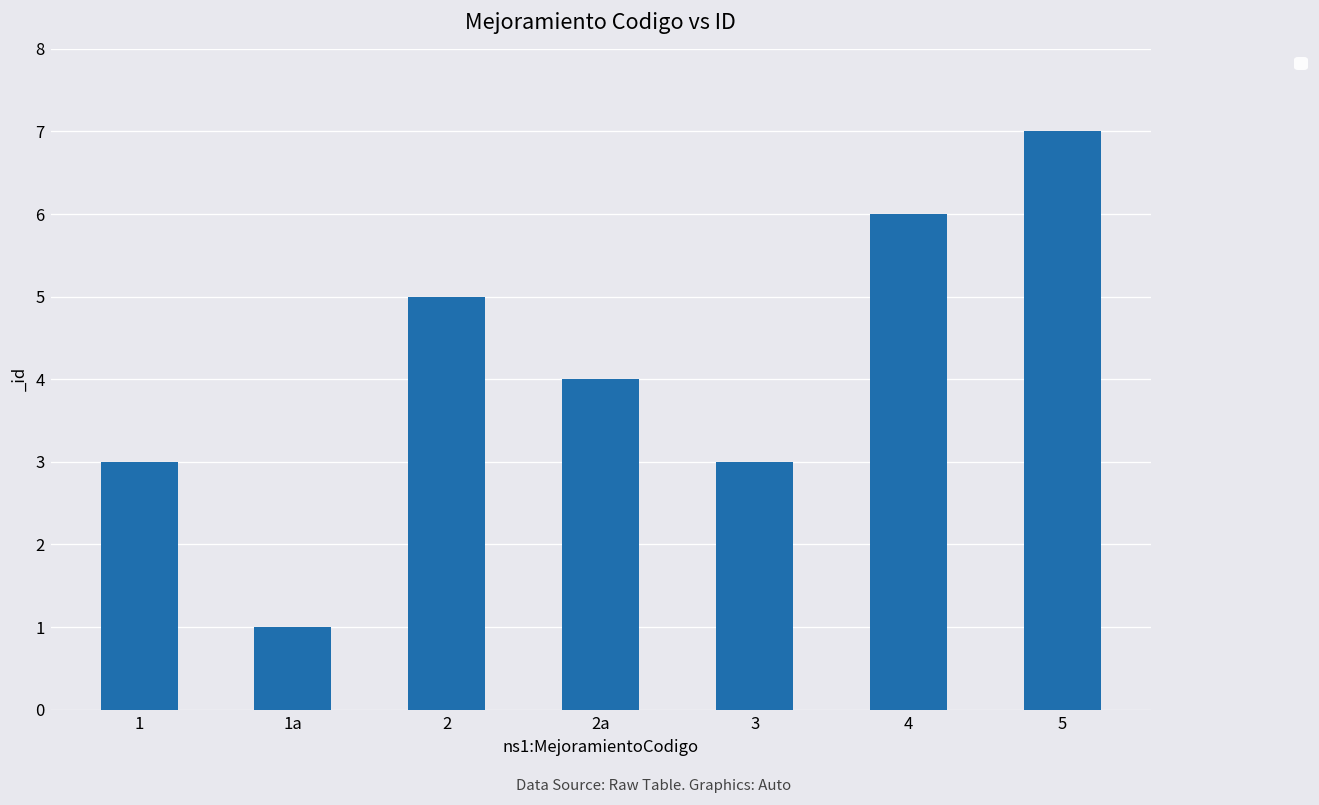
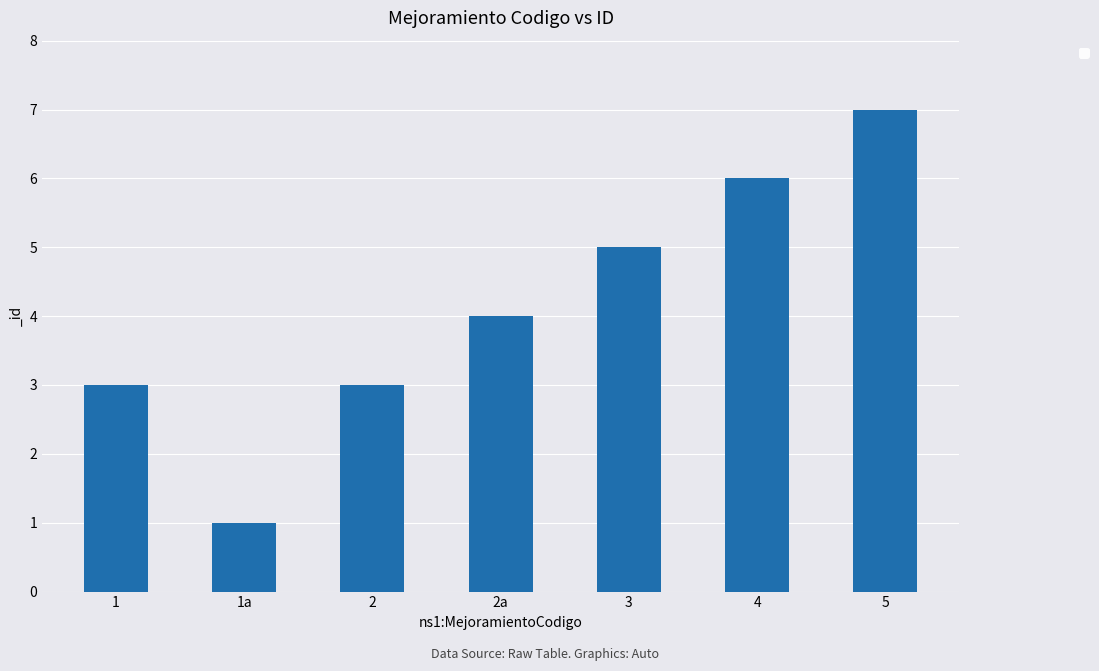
  {
    "1": 3,
    "1a": 1,
-   "2": 5,
+   "2": 3,
    "2a": 4,
-   "3": 3,
+   "3": 5,
    "4": 6,
    "5": 7
  }
